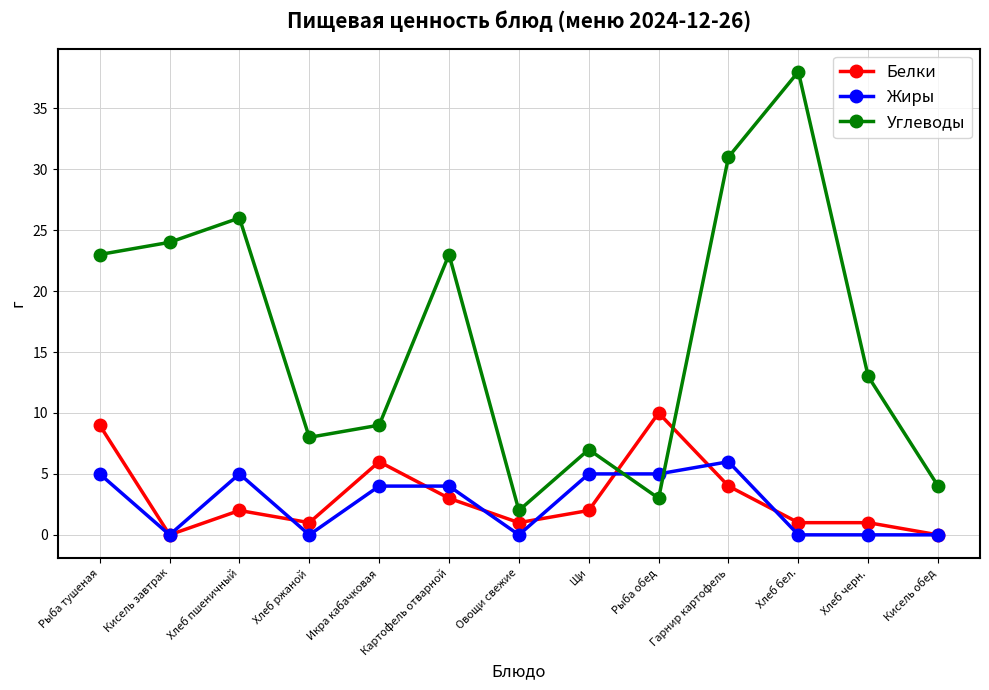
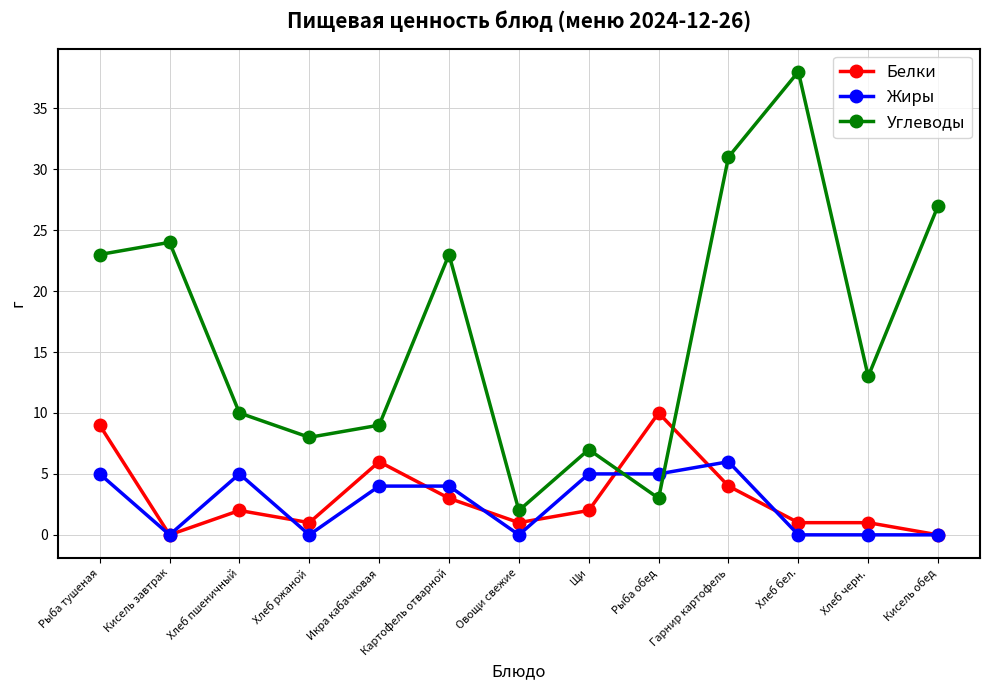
  {
    "Белки": {
      "Рыба тушеная": 9,
      "Хлеб пшеничный": 2,
      "Хлеб ржаной": 1,
      "Икра кабачковая": 6,
      "Картофель отварной": 3,
      "Овощи свежие": 1,
      "Щи": 2,
      "Рыба обед": 10,
      "Гарнир картофель": 4,
      "Хлеб бел.": 1,
      "Хлеб черн.": 1
    },
    "Жиры": {
      "Рыба тушеная": 5,
      "Хлеб пшеничный": 5,
      "Хлеб ржаной": 0,
      "Икра кабачковая": 4,
      "Картофель отварной": 4,
      "Овощи свежие": 0,
      "Щи": 5,
      "Рыба обед": 5,
      "Гарнир картофель": 6,
      "Хлеб бел.": 0,
      "Хлеб черн.": 0
    },
    "Углеводы": {
      "Рыба тушеная": 23,
      "Кисель завтрак": 24,
-     "Хлеб пшеничный": 26,
+     "Хлеб пшеничный": 10,
      "Хлеб ржаной": 8,
      "Икра кабачковая": 9,
      "Картофель отварной": 23,
      "Овощи свежие": 2,
      "Щи": 7,
      "Рыба обед": 3,
      "Гарнир картофель": 31,
      "Хлеб бел.": 38,
      "Хлеб черн.": 13,
-     "Кисель обед": 4
+     "Кисель обед": 27
    }
  }
